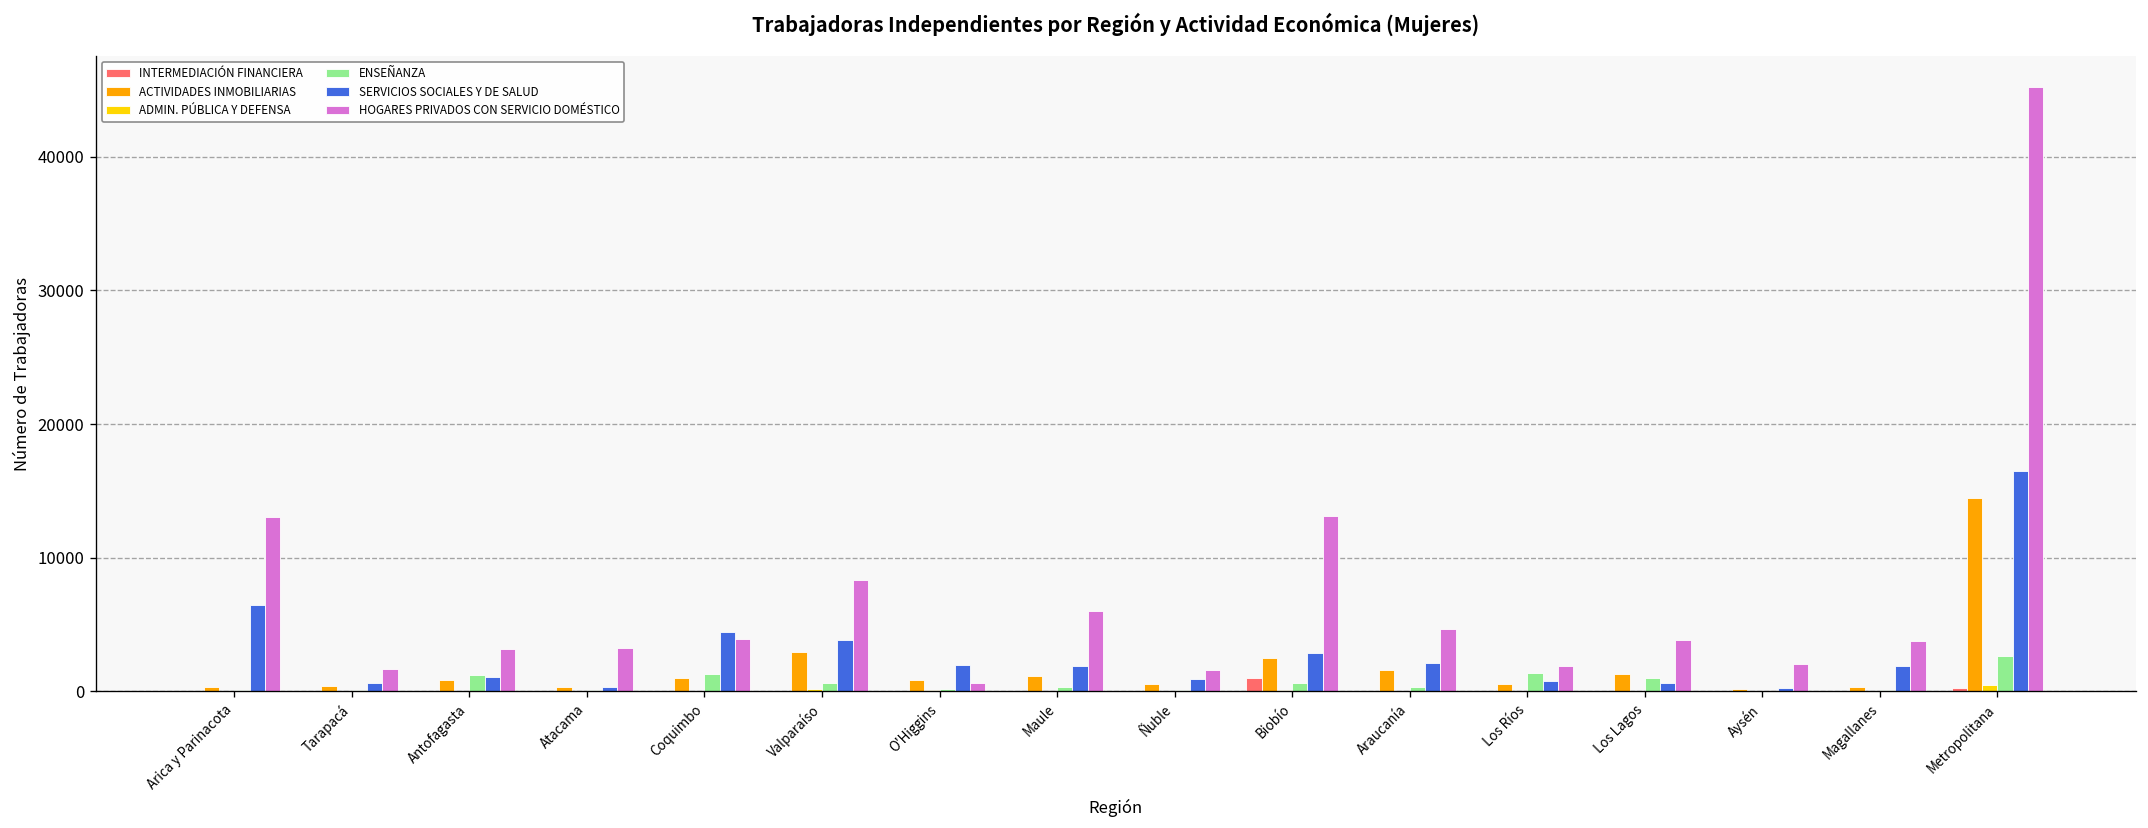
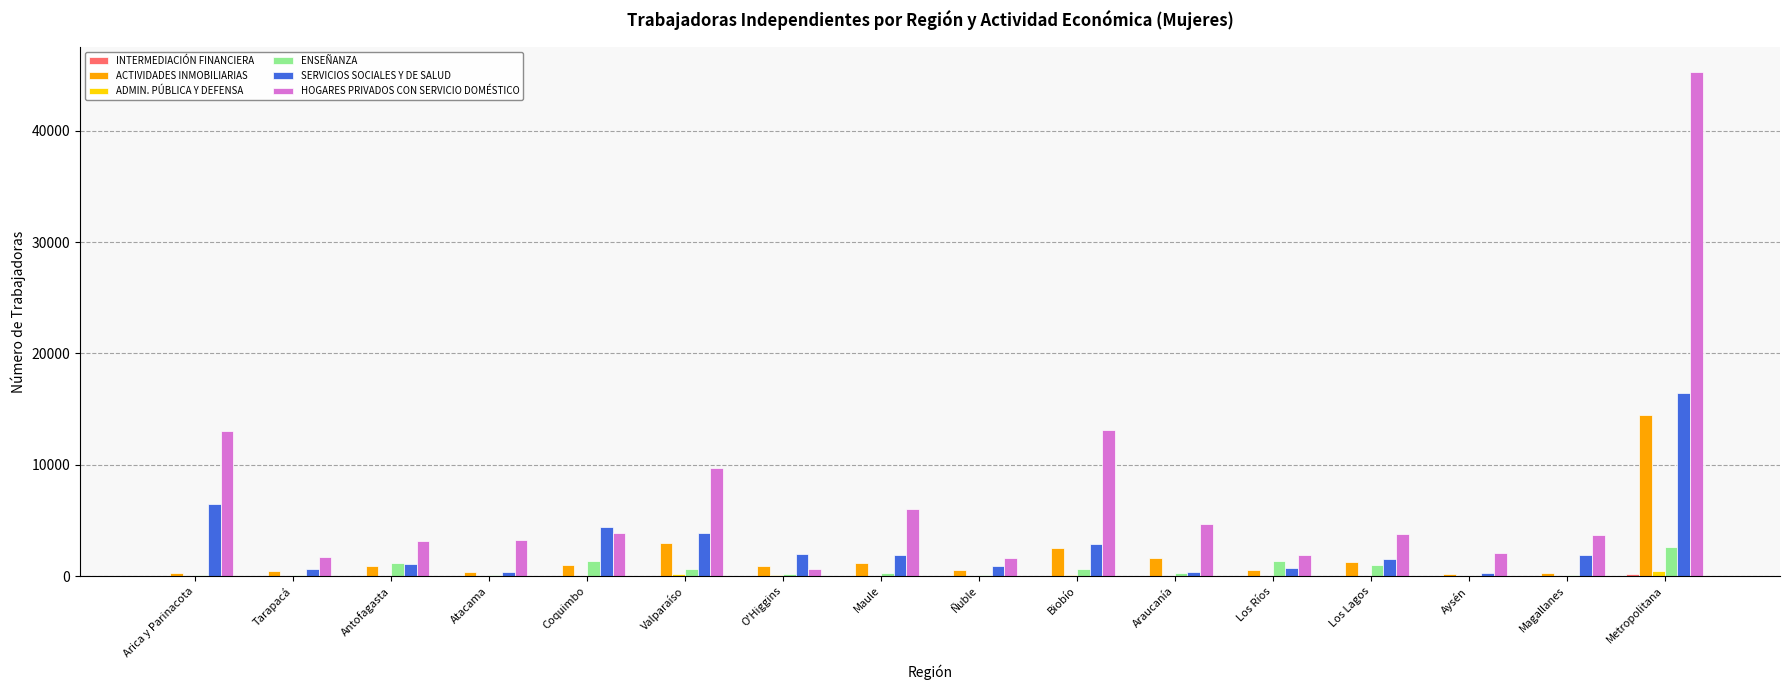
  {
    "INTERMEDIACIÓN FINANCIERA": {
-     "Biobío": 1000
+     "Biobío": 0
    },
    "ENSEÑANZA": {
      "Antofagasta": 1200,
      "Coquimbo": 1300,
      "Valparaíso": 700,
      "Maule": 300,
      "Biobío": 600,
      "Araucanía": 300,
      "Los Ríos": 1400,
      "Los Lagos": 1000,
      "Metropolitana": 2600
    },
    "SERVICIOS SOCIALES Y DE SALUD": {
      "Arica y Parinacota": 6400,
      "Tarapacá": 600,
      "Antofagasta": 1100,
      "Atacama": 300,
      "Coquimbo": 4400,
      "Valparaíso": 3900,
      "O'Higgins": 2000,
      "Maule": 1900,
      "Ñuble": 900,
      "Biobío": 2900,
-     "Araucanía": 2100,
+     "Araucanía": 400,
      "Los Ríos": 800,
-     "Los Lagos": 600,
+     "Los Lagos": 1500,
      "Aysén": 200,
      "Magallanes": 1900,
      "Metropolitana": 16500
    },
    "HOGARES PRIVADOS CON SERVICIO DOMÉSTICO": {
      "Arica y Parinacota": 13000,
      "Tarapacá": 1700,
      "Antofagasta": 3100,
      "Atacama": 3300,
      "Coquimbo": 3900,
-     "Valparaíso": 8300,
+     "Valparaíso": 9700,
      "O'Higgins": 600,
      "Maule": 6000,
      "Ñuble": 1600,
      "Biobío": 13100,
      "Araucanía": 4600,
      "Los Ríos": 1900,
      "Los Lagos": 3800,
      "Aysén": 2000,
      "Magallanes": 3700,
      "Metropolitana": 45300
    }
  }
